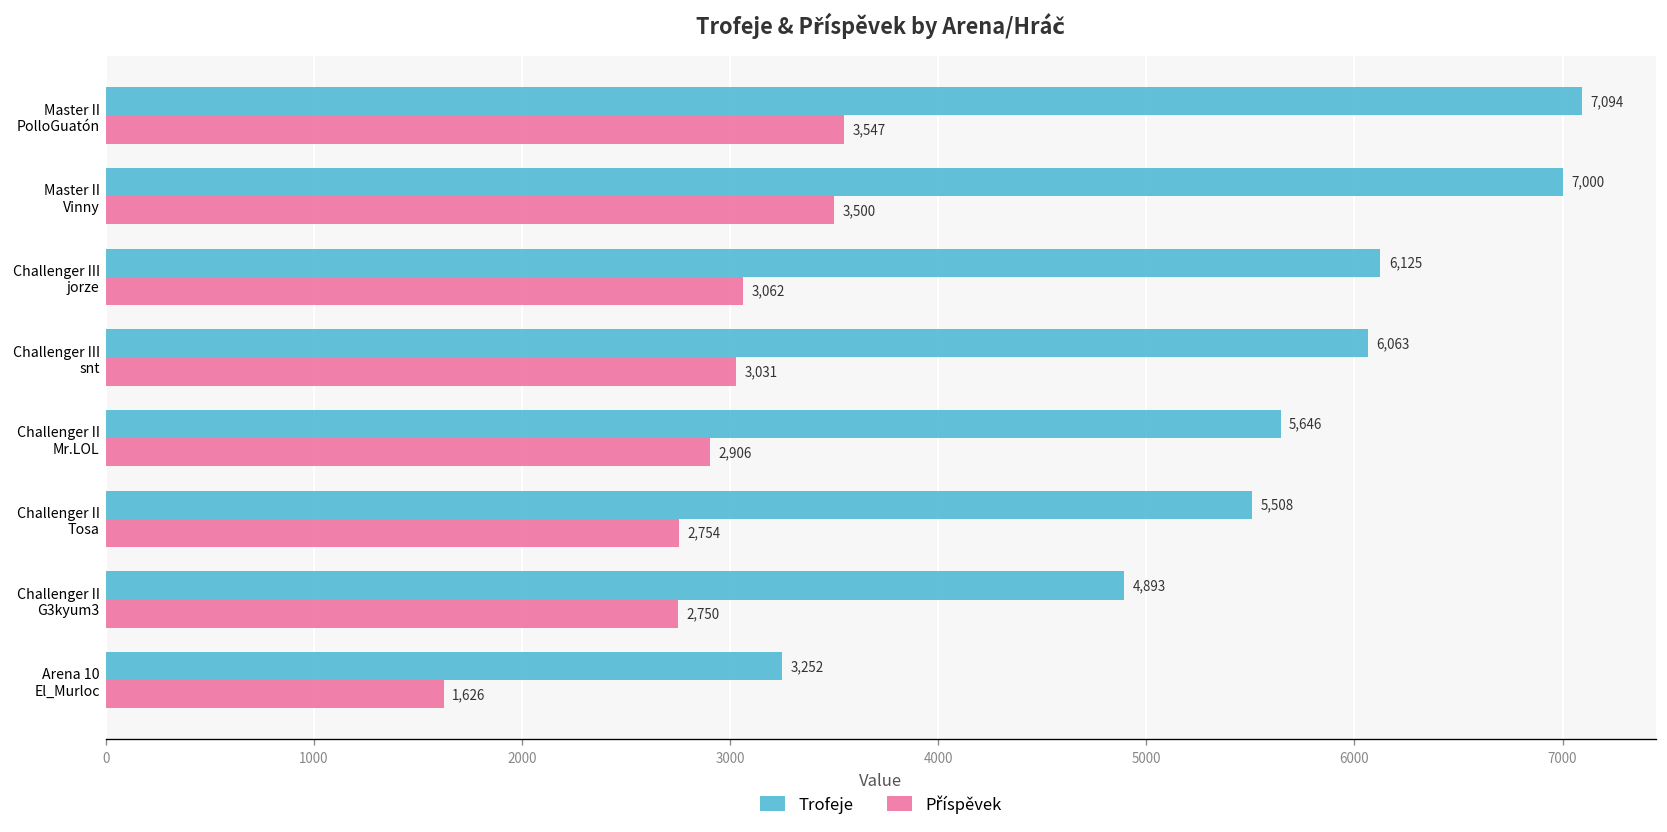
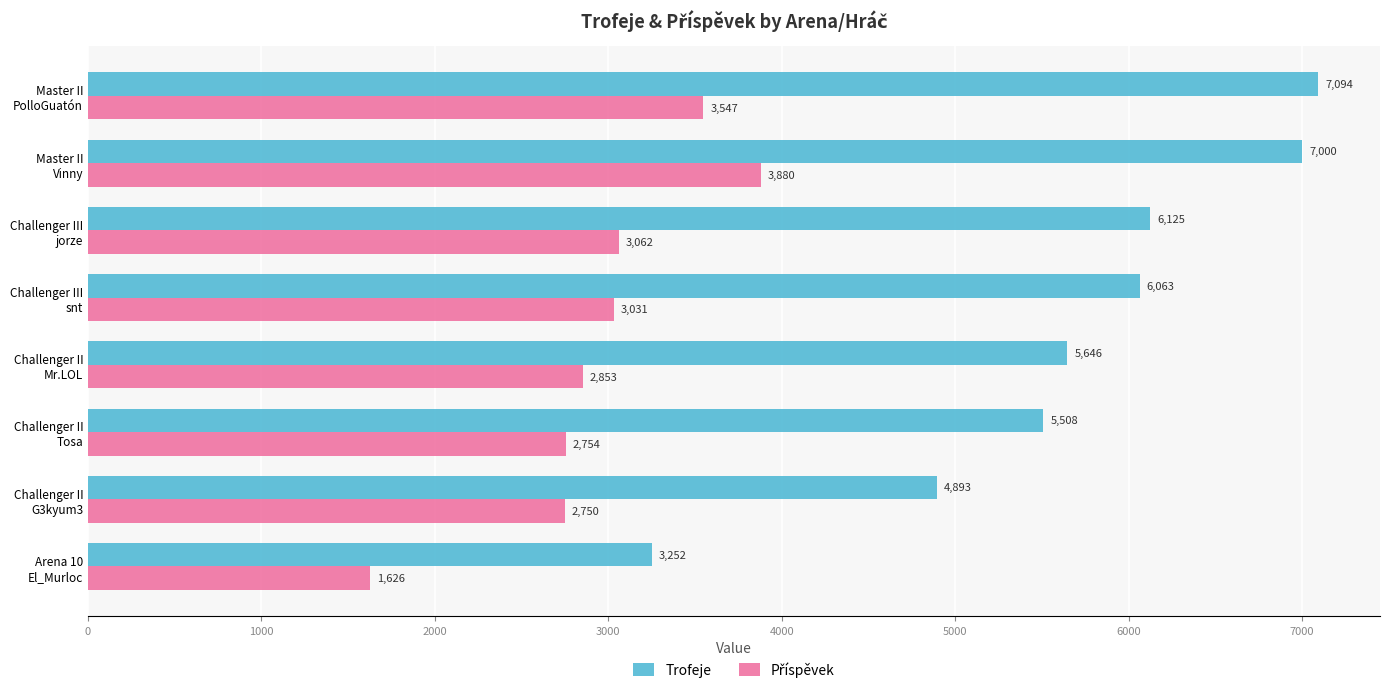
  {
    "Trofeje": {
      "Master II PolloGuatón": "7,094",
      "Master II Vinny": "7,000",
      "Challenger III jorze": "6,125",
      "Challenger III snt": "6,063",
      "Challenger II Mr.LOL": "5,646",
      "Challenger II Tosa": "5,508",
      "Challenger II G3kyum3": "4,893",
      "Arena 10 El_Murloc": "3,252"
    },
    "Příspěvek": {
      "Master II PolloGuatón": "3,547",
-     "Master II Vinny": "3,500",
+     "Master II Vinny": "3,880",
      "Challenger III jorze": "3,062",
      "Challenger III snt": "3,031",
-     "Challenger II Mr.LOL": "2,906",
+     "Challenger II Mr.LOL": "2,853",
      "Challenger II Tosa": "2,754",
      "Challenger II G3kyum3": "2,750",
      "Arena 10 El_Murloc": "1,626"
    }
  }
